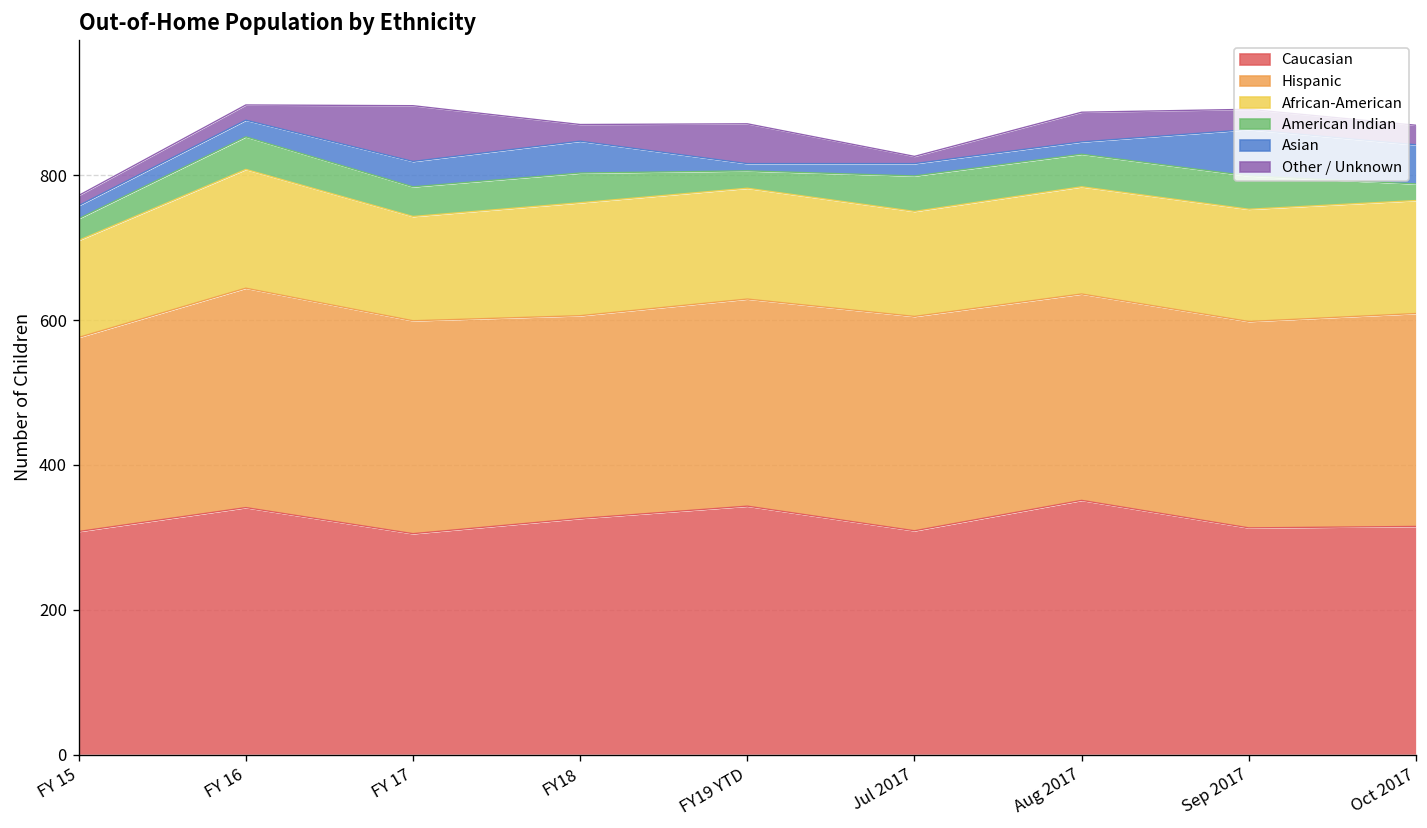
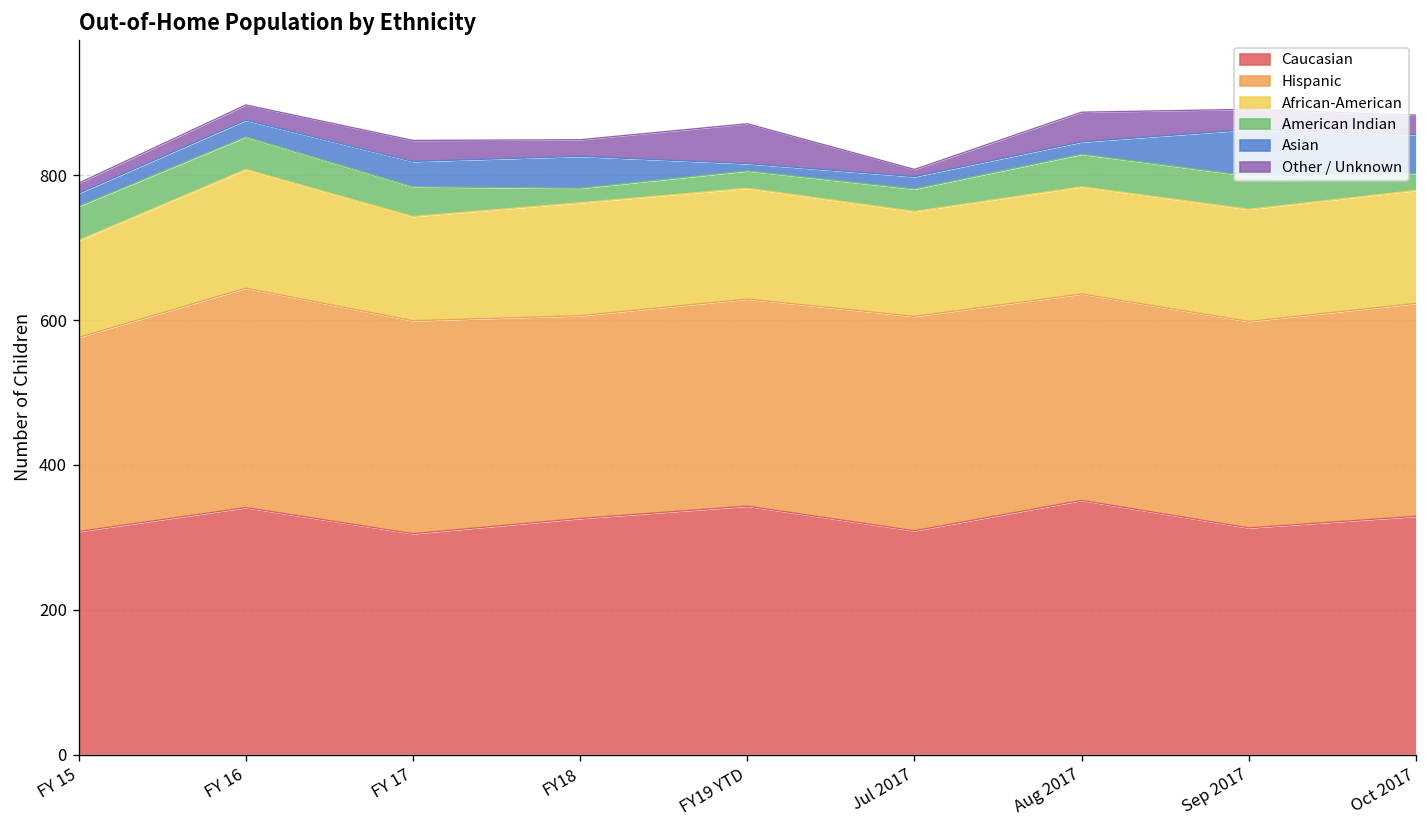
  {
    "Caucasian": {
      "FY 15": 310,
      "FY 16": 340,
      "FY 17": 310,
      "FY18": 330,
      "FY19 YTD": 340,
      "Jul 2017": 310,
      "Aug 2017": 350,
      "Sep 2017": 310,
-     "Oct 2017": 320
+     "Oct 2017": 330
    },
    "American Indian": {
-     "FY 15": 30,
+     "FY 15": 50,
      "FY 16": 50,
      "FY 17": 40,
-     "FY18": 40,
+     "FY18": 20,
      "FY19 YTD": 20,
-     "Jul 2017": 50,
+     "Jul 2017": 30,
      "Aug 2017": 50,
      "Oct 2017": 20
    },
    "Asian": {
      "FY 15": 20,
      "FY 16": 20,
      "FY 17": 40,
      "FY18": 40,
      "FY19 YTD": 10,
      "Jul 2017": 20,
      "Aug 2017": 20,
      "Oct 2017": 50
    },
    "Other / Unknown": {
      "FY 15": 10,
      "FY 16": 20,
-     "FY 17": 80,
+     "FY 17": 30,
      "FY18": 20,
      "FY19 YTD": 60,
      "Jul 2017": 10,
      "Aug 2017": 40,
      "Oct 2017": 30
    }
  }
